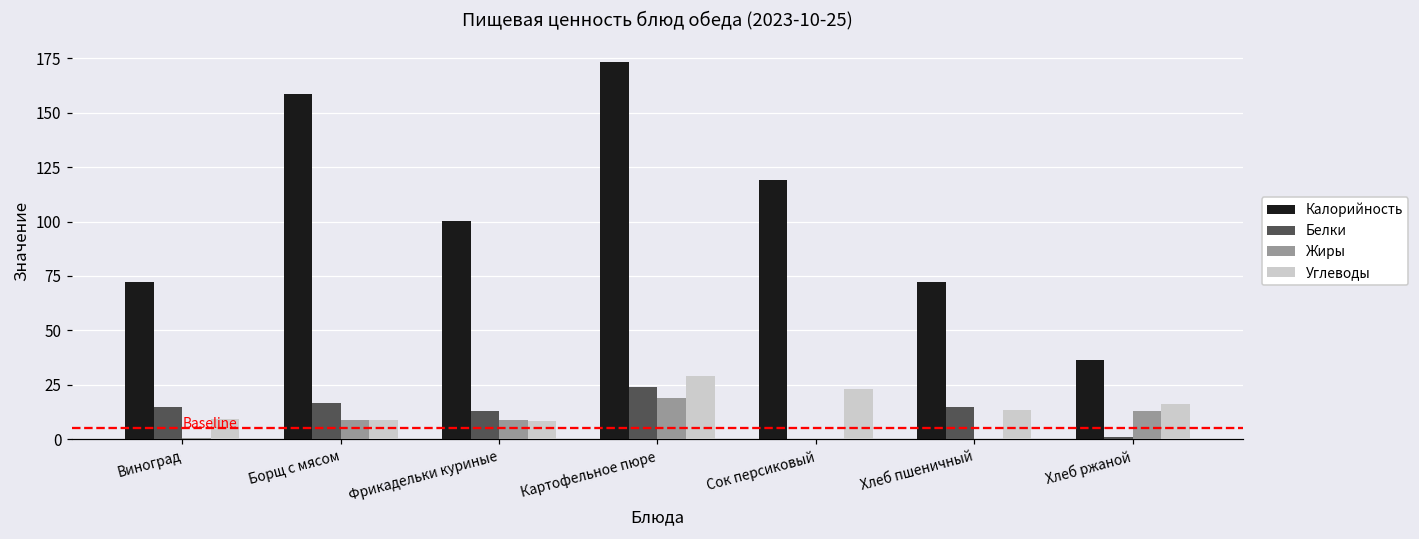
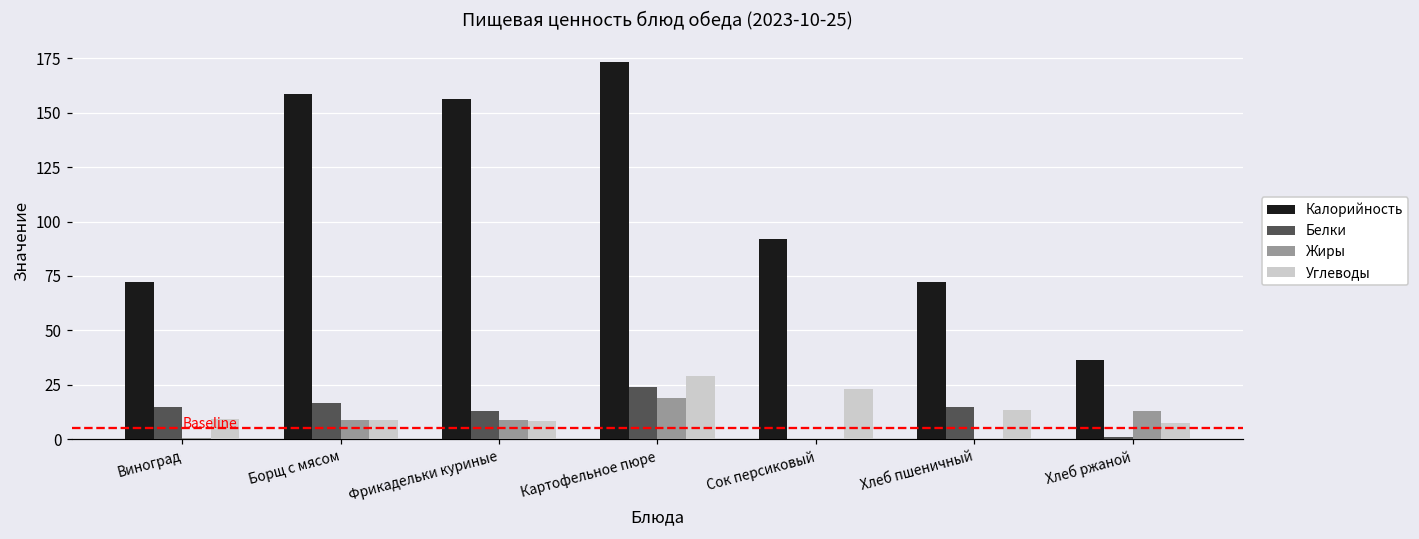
  {
    "Калорийность": {
      "Виноград": 72,
      "Борщ с мясом": 159,
-     "Фрикадельки куриные": 100,
+     "Фрикадельки куриные": 156,
      "Картофельное пюре": 173,
-     "Сок персиковый": 119,
+     "Сок персиковый": 92,
      "Хлеб пшеничный": 72,
      "Хлеб ржаной": 36
    },
    "Белки": {
      "Виноград": 15,
      "Борщ с мясом": 17,
      "Фрикадельки куриные": 13,
      "Картофельное пюре": 24,
      "Сок персиковый": 0,
      "Хлеб пшеничный": 15
    },
    "Жиры": {
      "Борщ с мясом": 9,
      "Фрикадельки куриные": 9,
      "Картофельное пюре": 19,
      "Сок персиковый": 0,
      "Хлеб ржаной": 13
    },
    "Углеводы": {
      "Виноград": 9,
      "Борщ с мясом": 9,
      "Фрикадельки куриные": 8,
      "Картофельное пюре": 29,
      "Сок персиковый": 23,
      "Хлеб пшеничный": 13,
-     "Хлеб ржаной": 16
+     "Хлеб ржаной": 7
    }
  }
